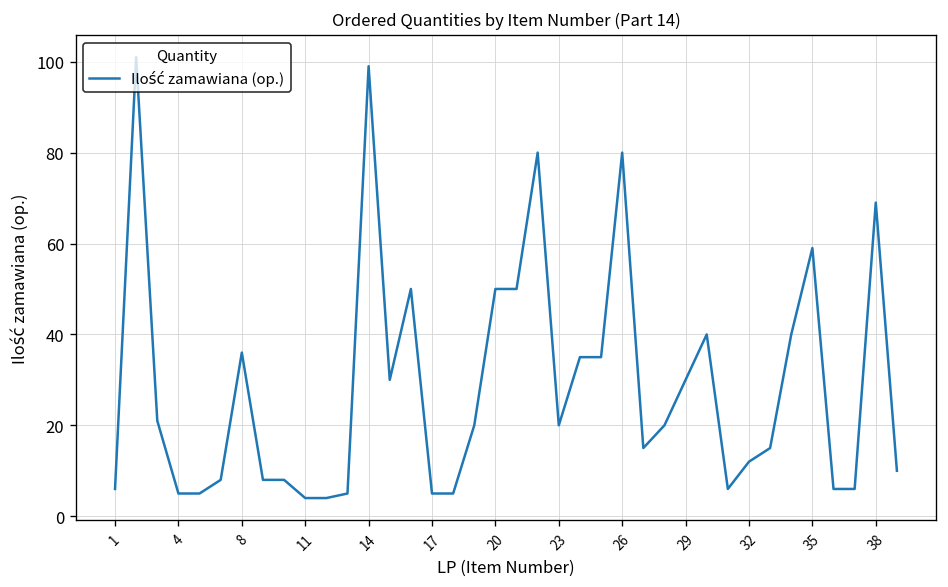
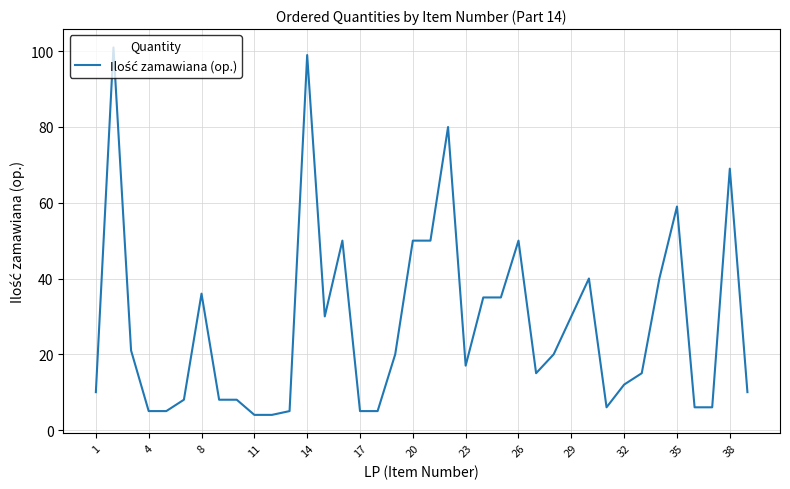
  {
-   "1": 6,
+   "1": 10,
    "4": 5,
    "8": 36,
    "11": 4,
    "14": 99,
    "17": 5,
    "20": 50,
-   "23": 20,
-   "26": 80,
+   "23": 17,
+   "26": 50,
    "29": 30,
    "32": 12,
    "35": 59,
    "38": 69
  }
